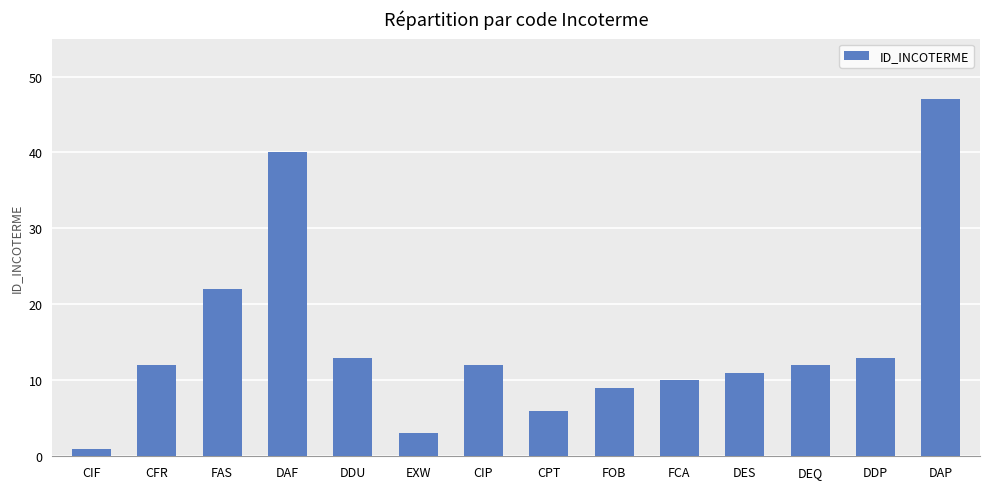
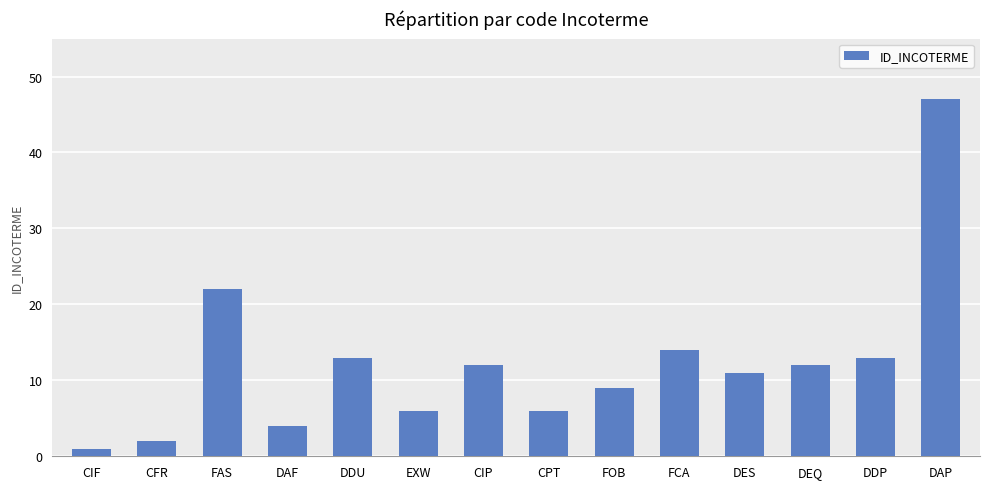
  {
    "CIF": 1,
-   "CFR": 12,
+   "CFR": 2,
    "FAS": 22,
-   "DAF": 40,
+   "DAF": 4,
    "DDU": 13,
-   "EXW": 3,
+   "EXW": 6,
    "CIP": 12,
    "CPT": 6,
    "FOB": 9,
-   "FCA": 10,
+   "FCA": 14,
    "DES": 11,
    "DEQ": 12,
    "DDP": 13,
    "DAP": 47
  }
